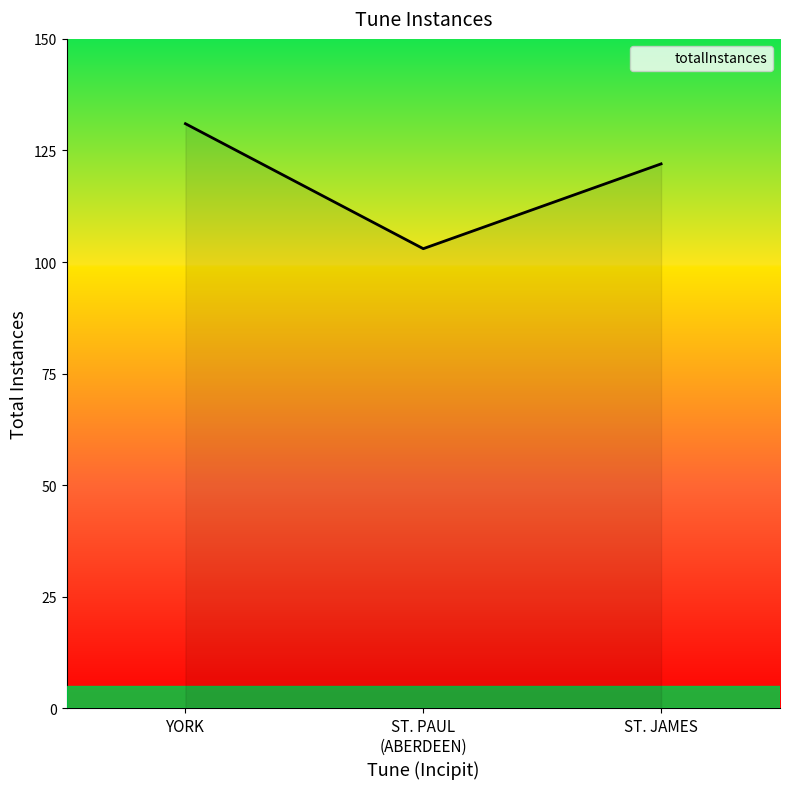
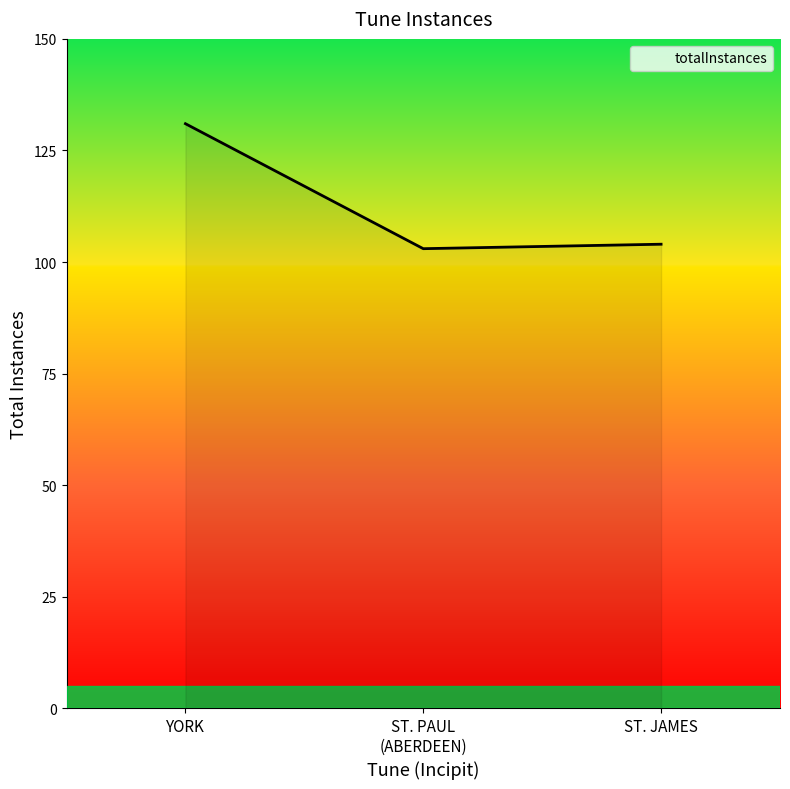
  {
    "YORK": 131,
    "ST. PAUL (ABERDEEN)": 103,
-   "ST. JAMES": 122
+   "ST. JAMES": 104
  }
